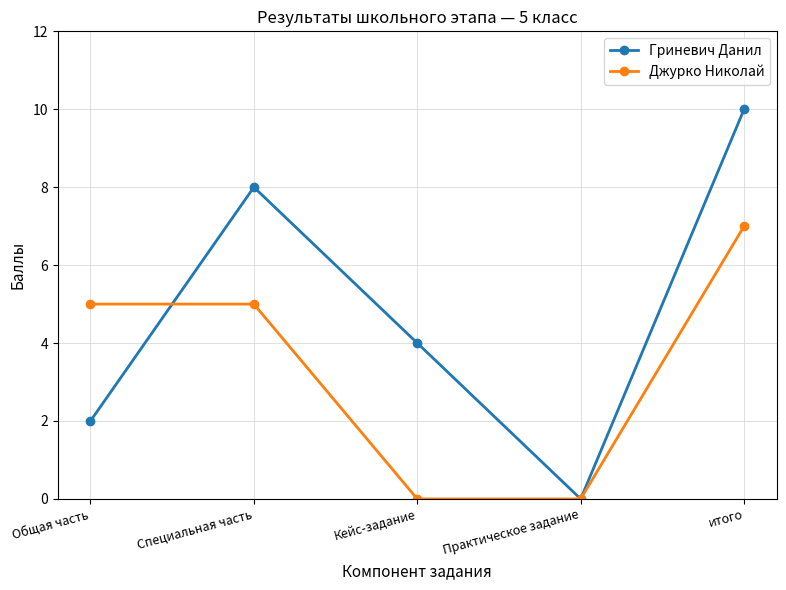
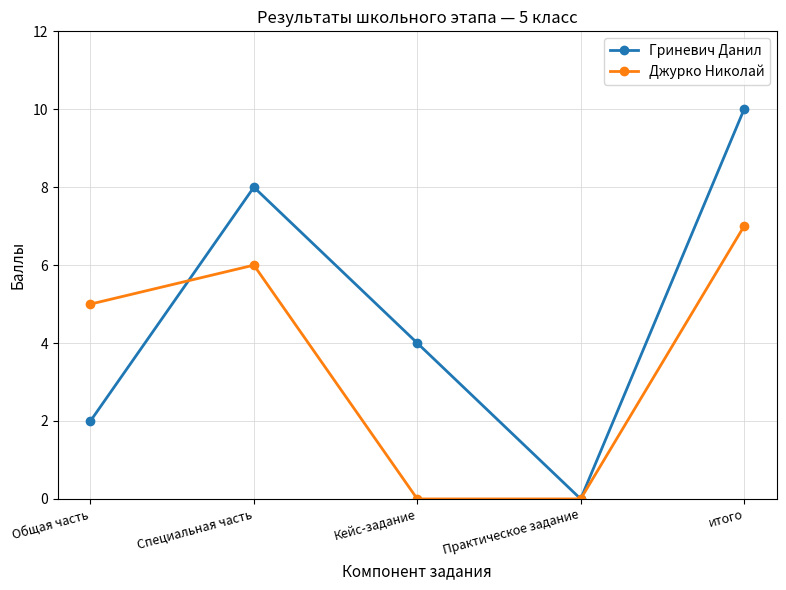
  {
    "Гриневич Данил": {
      "Общая часть": 2,
      "Специальная часть": 8,
      "Кейс-задание": 4,
      "итого": 10
    },
    "Джурко Николай": {
      "Общая часть": 5,
-     "Специальная часть": 5,
+     "Специальная часть": 6,
      "Кейс-задание": 0,
      "итого": 7
    }
  }
